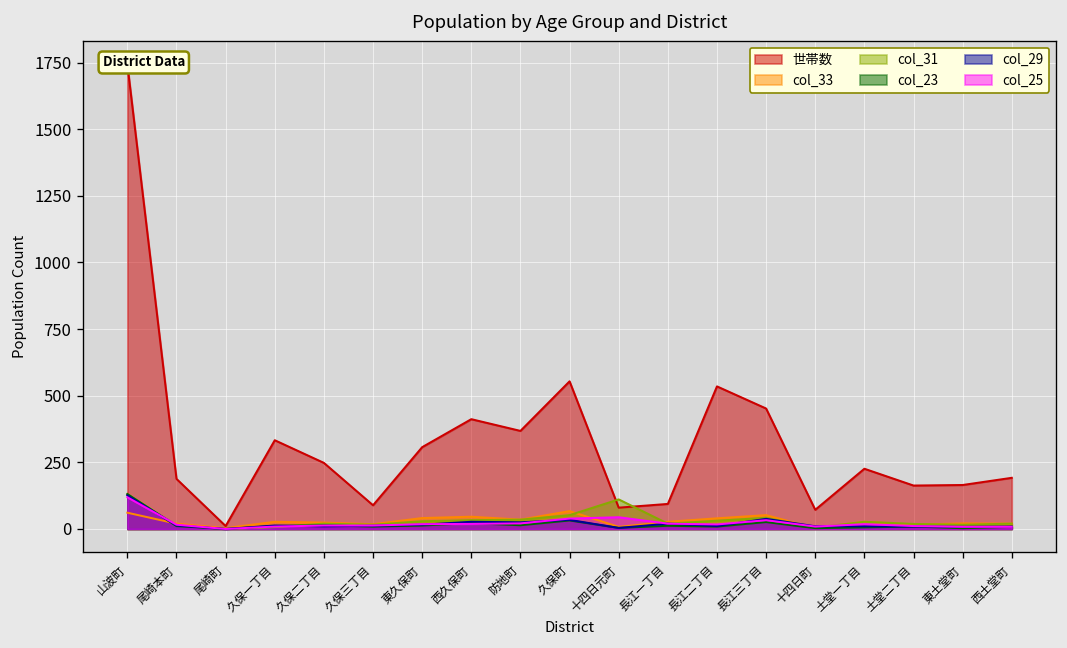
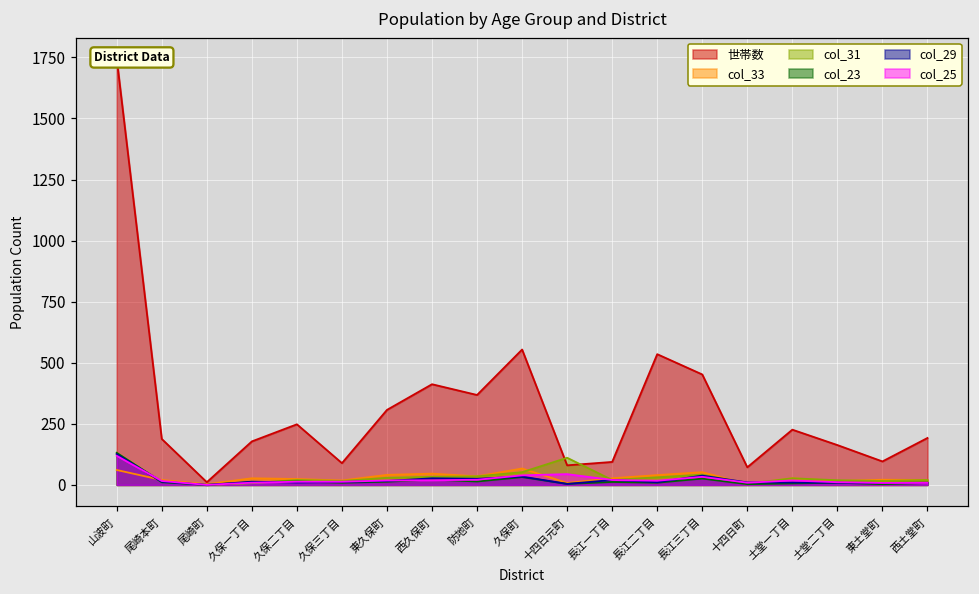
  {
    "世帯数": {
      "尾崎本町": 190,
-     "久保一丁目": 330,
+     "久保一丁目": 180,
      "久保二丁目": 250,
      "久保三丁目": 90,
      "東久保町": 310,
      "西久保町": 410,
      "防地町": 370,
      "久保町": 550,
      "十四日元町": 80,
      "長江一丁目": 90,
      "長江二丁目": 540,
      "長江三丁目": 450,
      "十四日町": 70,
      "土堂一丁目": 230,
      "土堂二丁目": 160,
-     "東土堂町": 170,
+     "東土堂町": 100,
      "西土堂町": 190
    },
    "col_33": {
      "山波町": 60,
      "久保一丁目": 30,
      "東久保町": 40,
      "西久保町": 50,
      "久保町": 70
    },
    "col_31": {
      "久保町": 50,
      "十四日元町": 110
    },
    "col_25": {
      "十四日元町": 40
    }
  }
